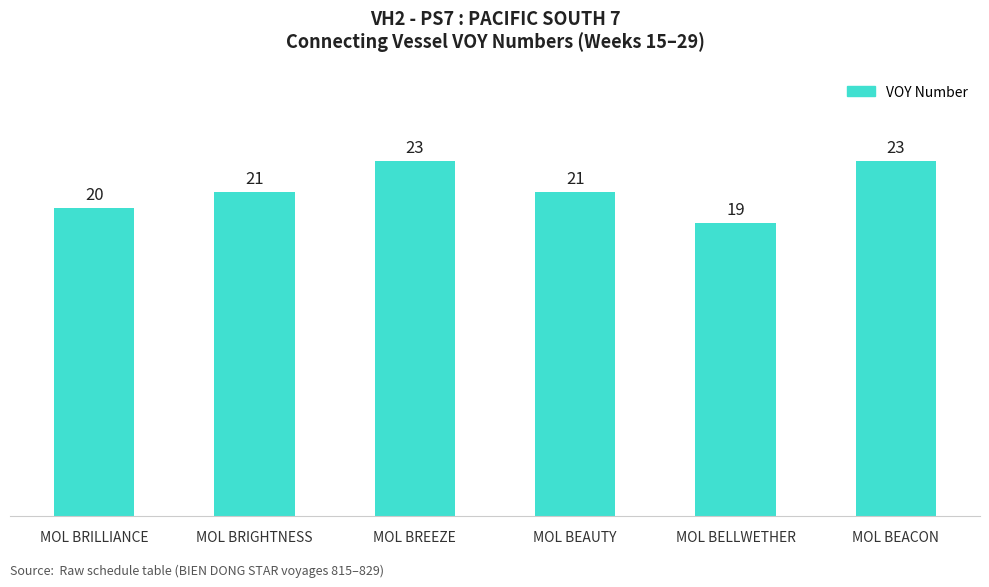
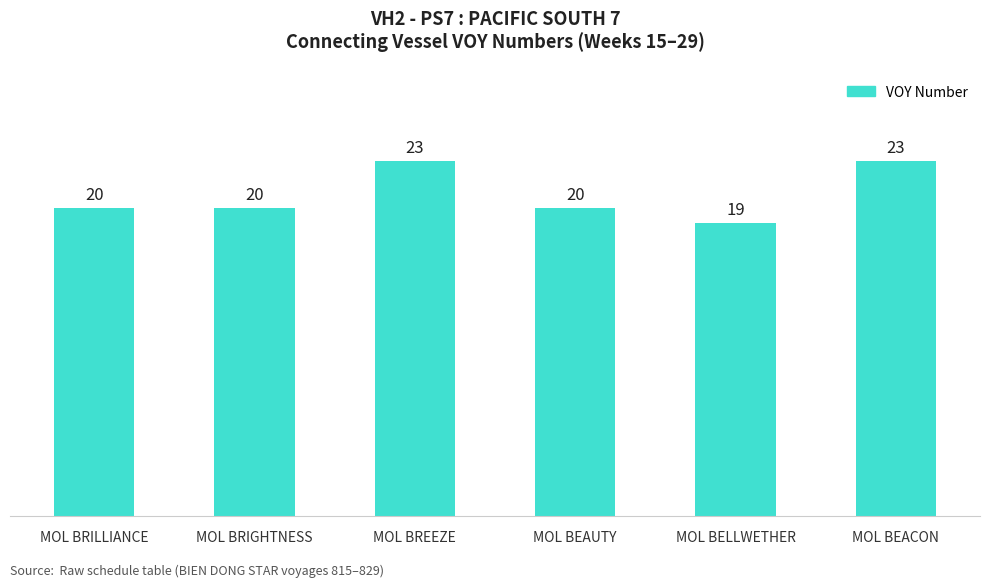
  {
    "MOL BRILLIANCE": 20,
-   "MOL BRIGHTNESS": 21,
+   "MOL BRIGHTNESS": 20,
    "MOL BREEZE": 23,
-   "MOL BEAUTY": 21,
+   "MOL BEAUTY": 20,
    "MOL BELLWETHER": 19,
    "MOL BEACON": 23
  }
